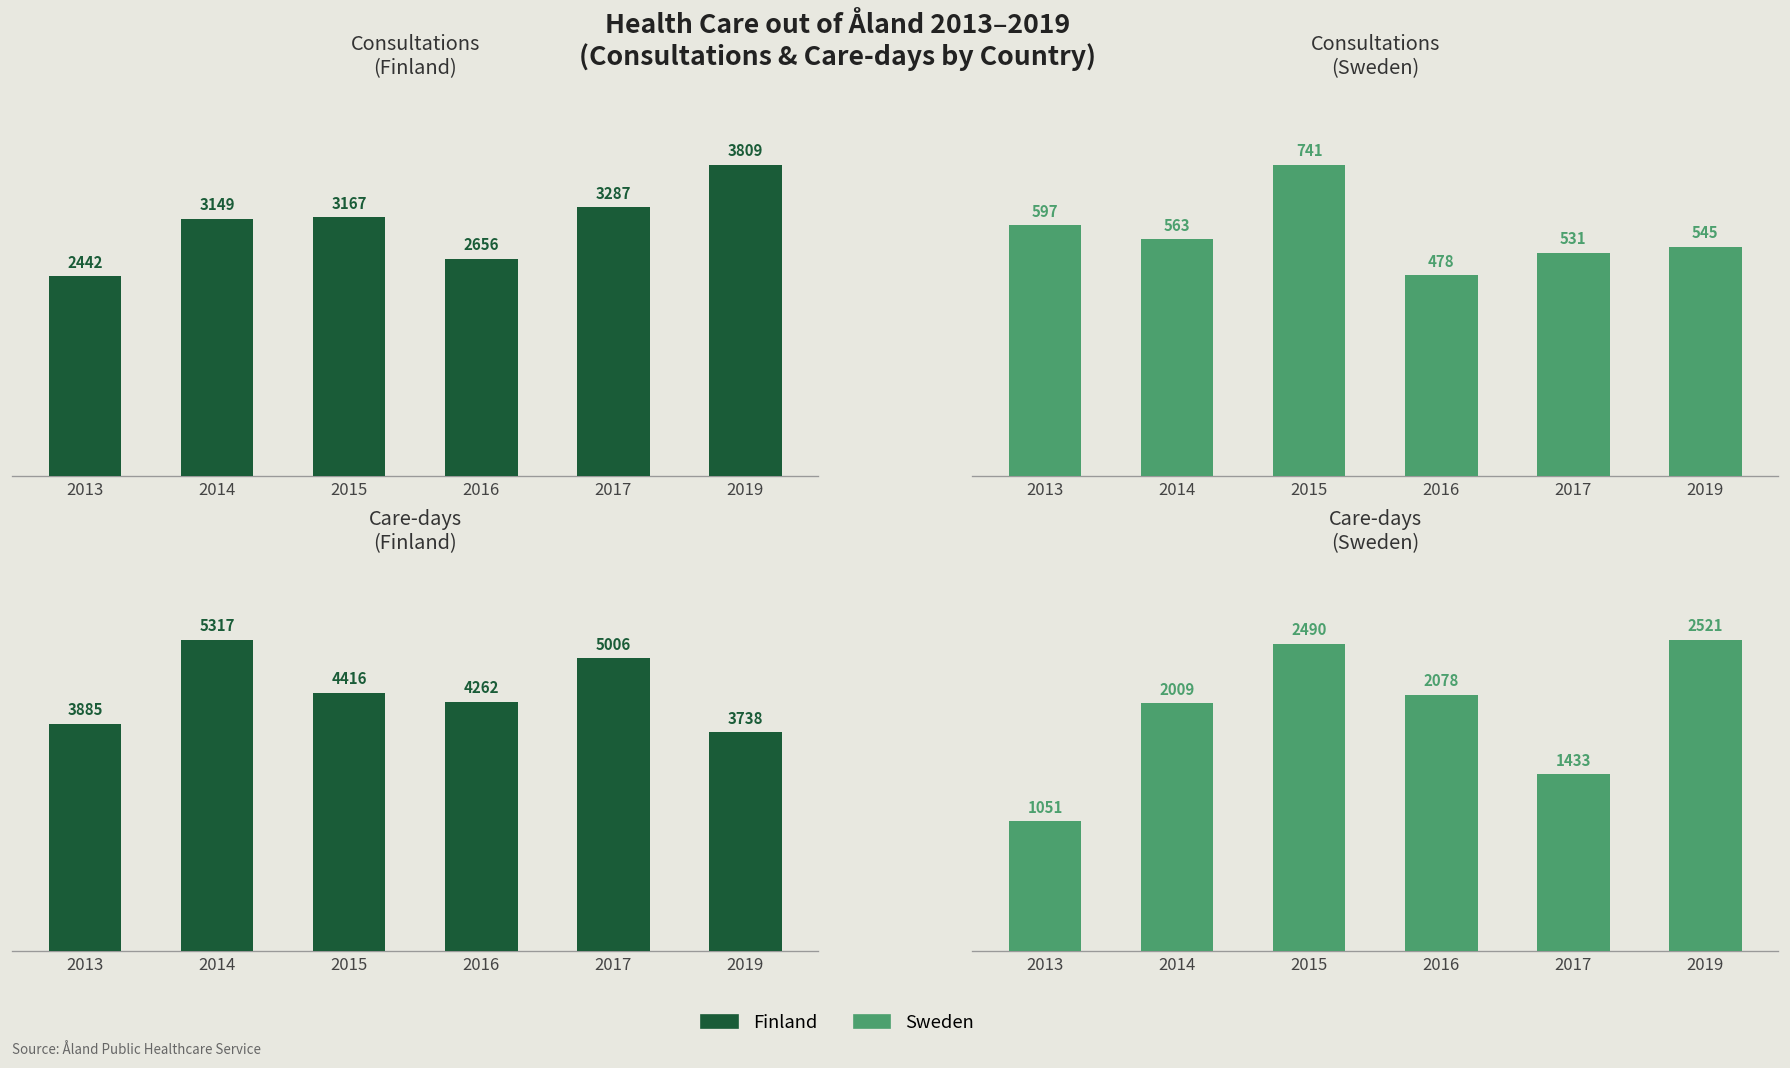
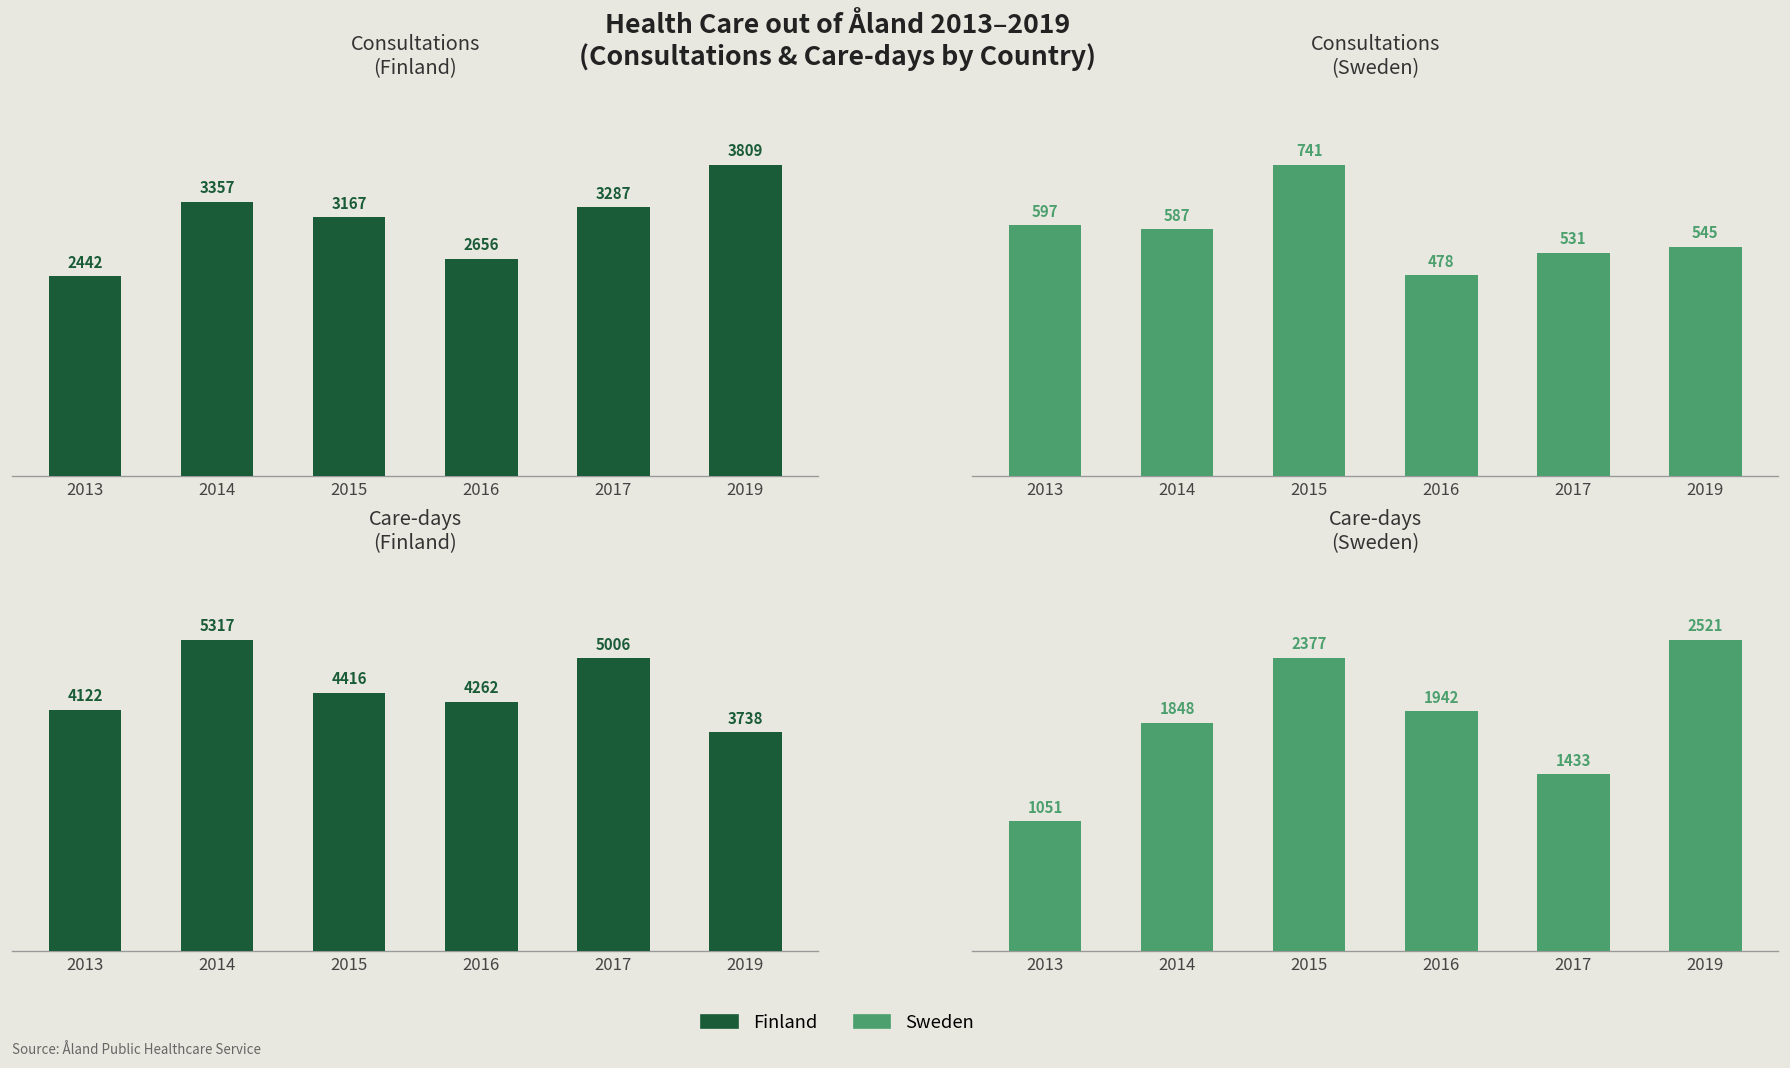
  {
    "Consultations (Finland)": {
      "2013": 2442,
-     "2014": 3149,
+     "2014": 3357,
      "2015": 3167,
      "2016": 2656,
      "2017": 3287,
      "2019": 3809
    },
    "Consultations (Sweden)": {
      "2013": 597,
-     "2014": 563,
+     "2014": 587,
      "2015": 741,
      "2016": 478,
      "2017": 531,
      "2019": 545
    },
    "Care-days (Finland)": {
-     "2013": 3885,
+     "2013": 4122,
      "2014": 5317,
      "2015": 4416,
      "2016": 4262,
      "2017": 5006,
      "2019": 3738
    },
    "Care-days (Sweden)": {
      "2013": 1051,
-     "2014": 2009,
-     "2015": 2490,
-     "2016": 2078,
+     "2014": 1848,
+     "2015": 2377,
+     "2016": 1942,
      "2017": 1433,
      "2019": 2521
    }
  }
